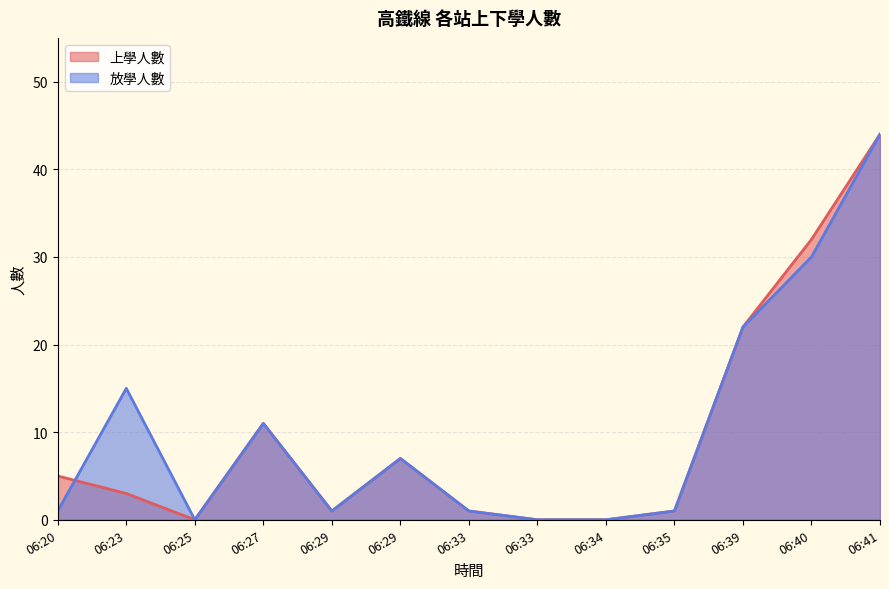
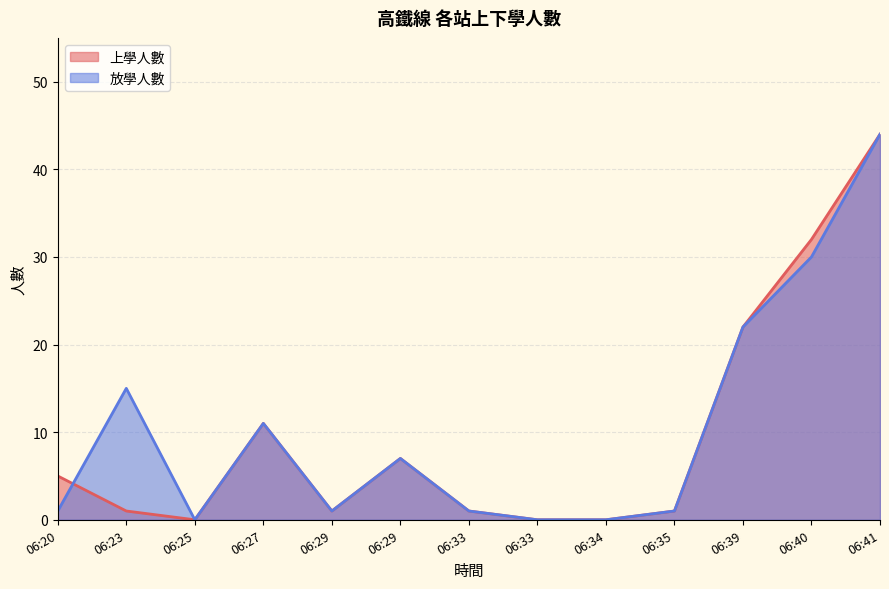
  {
    "上學人數": {
      "06:20": 5,
-     "06:23": 3,
+     "06:23": 1,
      "06:40": 32
    },
    "放學人數": {
      "06:20": 1,
      "06:23": 15,
      "06:40": 30
    }
  }
